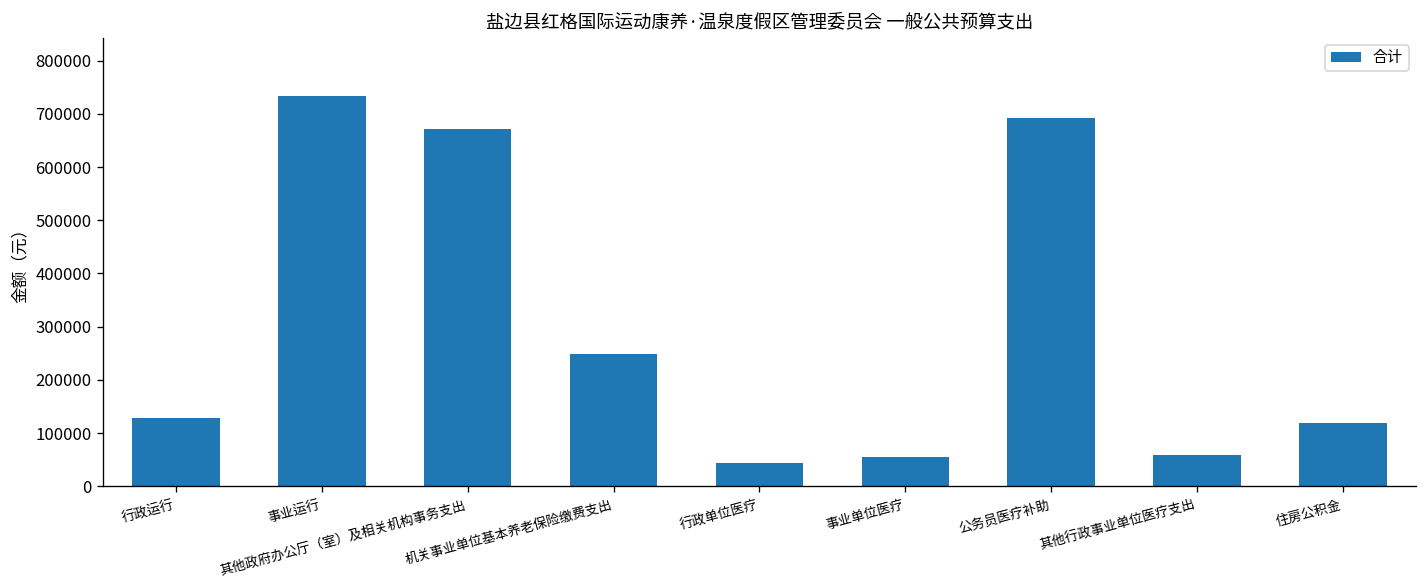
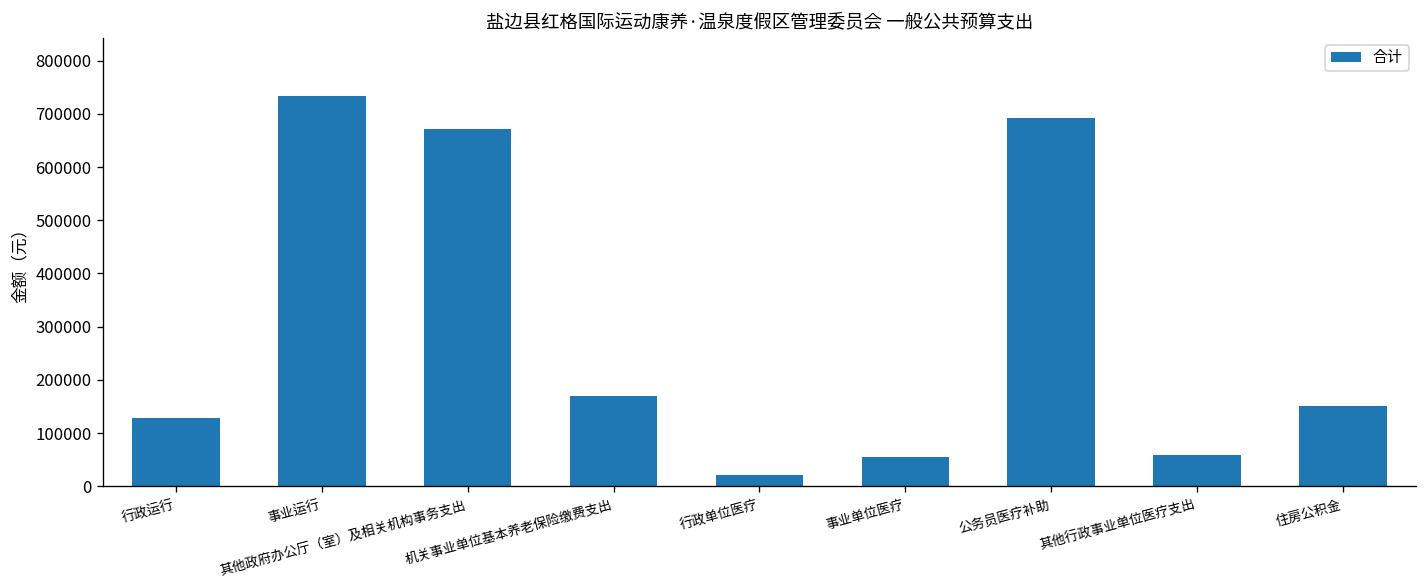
  {
    "行政运行": 130000,
    "事业运行": 730000,
    "其他政府办公厅（室）及相关机构事务支出": 670000,
-   "机关事业单位基本养老保险缴费支出": 250000,
-   "行政单位医疗": 40000,
+   "机关事业单位基本养老保险缴费支出": 170000,
+   "行政单位医疗": 20000,
    "事业单位医疗": 50000,
    "公务员医疗补助": 690000,
    "其他行政事业单位医疗支出": 60000,
-   "住房公积金": 120000
+   "住房公积金": 150000
  }
